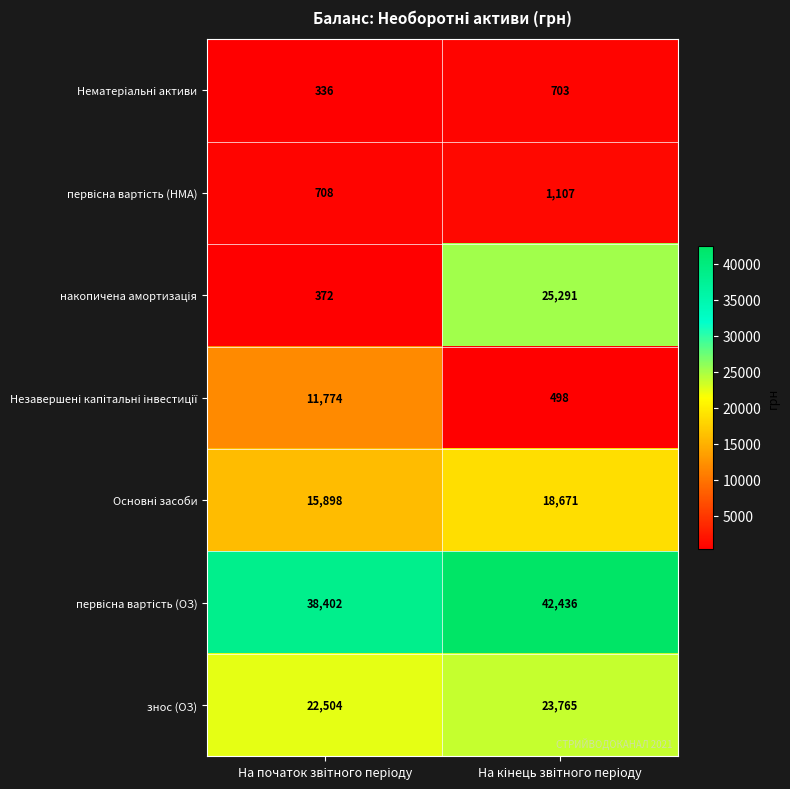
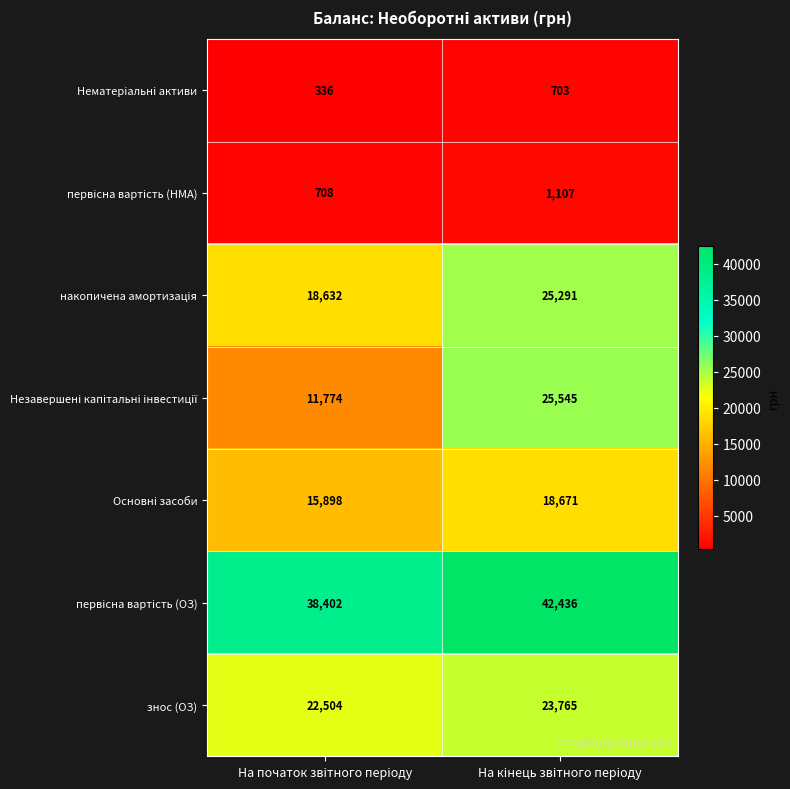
  {
    "Нематеріальні активи": {
      "На початок звітного періоду": "336",
      "На кінець звітного періоду": "703"
    },
    "первісна вартість (НМА)": {
      "На початок звітного періоду": "708",
      "На кінець звітного періоду": "1,107"
    },
    "накопичена амортизація": {
-     "На початок звітного періоду": "372",
+     "На початок звітного періоду": "18,632",
      "На кінець звітного періоду": "25,291"
    },
    "Незавершені капітальні інвестиції": {
      "На початок звітного періоду": "11,774",
-     "На кінець звітного періоду": "498"
+     "На кінець звітного періоду": "25,545"
    },
    "Основні засоби": {
      "На початок звітного періоду": "15,898",
      "На кінець звітного періоду": "18,671"
    },
    "первісна вартість (ОЗ)": {
      "На початок звітного періоду": "38,402",
      "На кінець звітного періоду": "42,436"
    },
    "знос (ОЗ)": {
      "На початок звітного періоду": "22,504"
    }
  }
